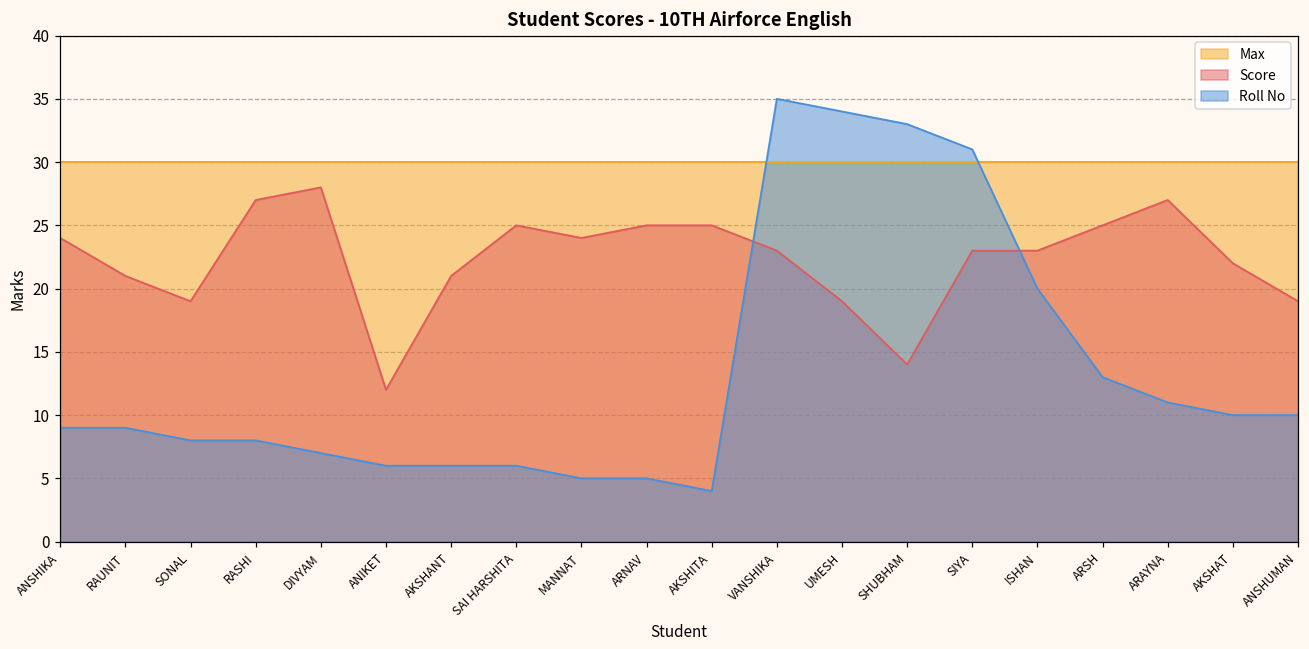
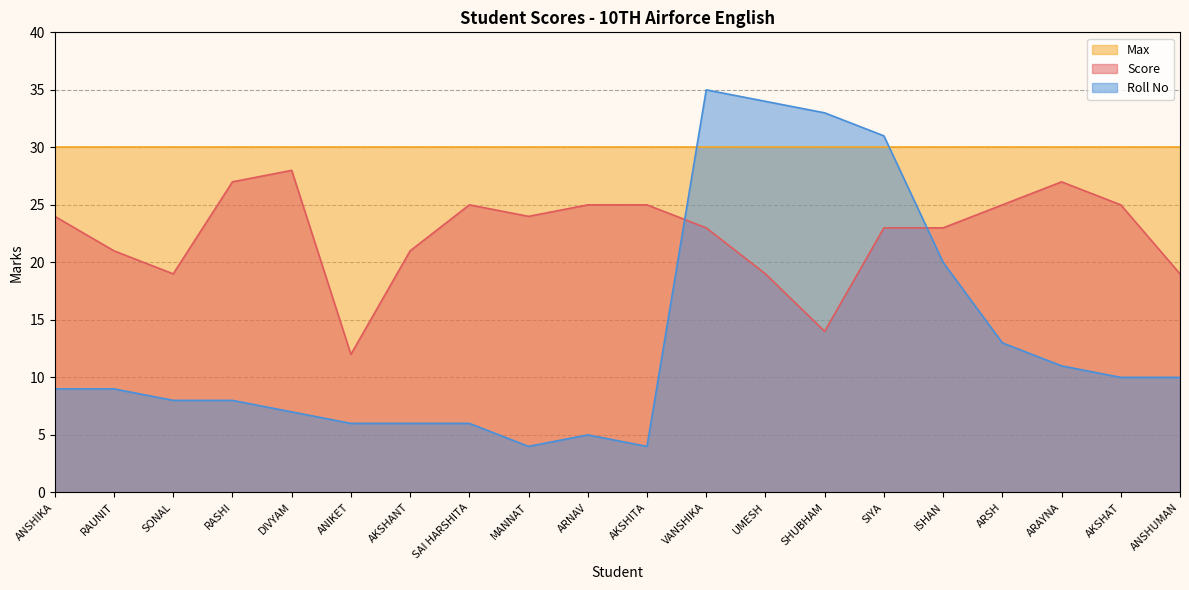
  {
    "Max": {
      "ANSHIKA": 30,
      "RAUNIT": 30,
      "SONAL": 30,
      "RASHI": 30,
      "DIVYAM": 30,
      "ANIKET": 30,
      "AKSHANT": 30,
      "SAI HARSHITA": 30,
      "MANNAT": 30,
      "ARNAV": 30,
      "AKSHITA": 30,
      "VANSHIKA": 30,
      "UMESH": 30,
      "SHUBHAM": 30,
      "SIYA": 30,
      "ISHAN": 30,
      "ARSH": 30,
      "ARAYNA": 30,
      "AKSHAT": 30,
      "ANSHUMAN": 30
    },
    "Score": {
      "ANSHIKA": 24,
      "RAUNIT": 21,
      "SONAL": 19,
      "RASHI": 27,
      "DIVYAM": 28,
      "ANIKET": 12,
      "AKSHANT": 21,
      "SAI HARSHITA": 25,
      "MANNAT": 24,
      "ARNAV": 25,
      "AKSHITA": 25,
      "VANSHIKA": 23,
      "UMESH": 19,
      "SHUBHAM": 14,
      "SIYA": 23,
      "ISHAN": 23,
      "ARSH": 25,
      "ARAYNA": 27,
-     "AKSHAT": 22,
+     "AKSHAT": 25,
      "ANSHUMAN": 19
    },
    "Roll No": {
      "ANSHIKA": 9,
      "RAUNIT": 9,
      "SONAL": 8,
      "RASHI": 8,
      "DIVYAM": 7,
      "ANIKET": 6,
      "AKSHANT": 6,
      "SAI HARSHITA": 6,
-     "MANNAT": 5,
+     "MANNAT": 4,
      "ARNAV": 5,
      "AKSHITA": 4,
      "VANSHIKA": 35,
      "UMESH": 34,
      "SHUBHAM": 33,
      "SIYA": 31,
      "ISHAN": 20,
      "ARSH": 13,
      "ARAYNA": 11,
      "AKSHAT": 10,
      "ANSHUMAN": 10
    }
  }
